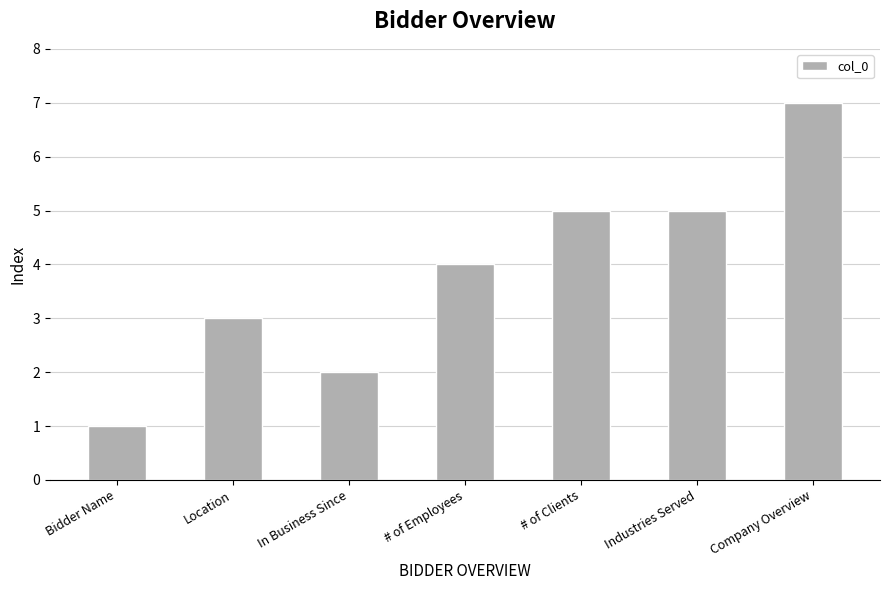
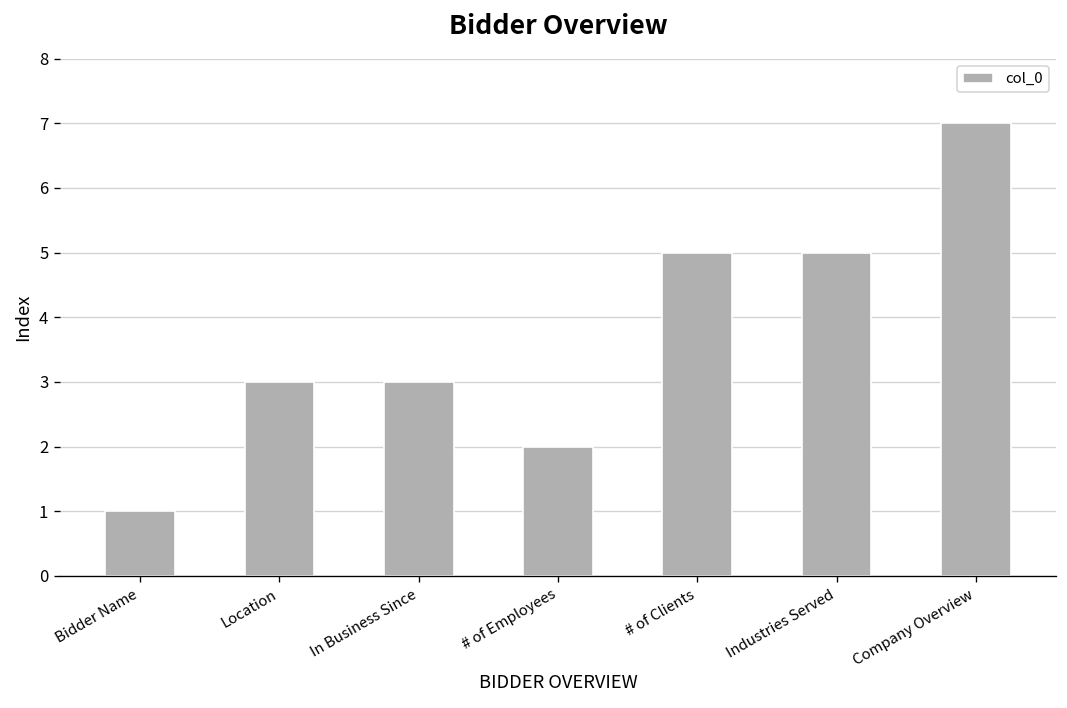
  {
    "Bidder Name": 1,
    "Location": 3,
-   "In Business Since": 2,
-   "# of Employees": 4,
+   "In Business Since": 3,
+   "# of Employees": 2,
    "# of Clients": 5,
    "Industries Served": 5,
    "Company Overview": 7
  }
